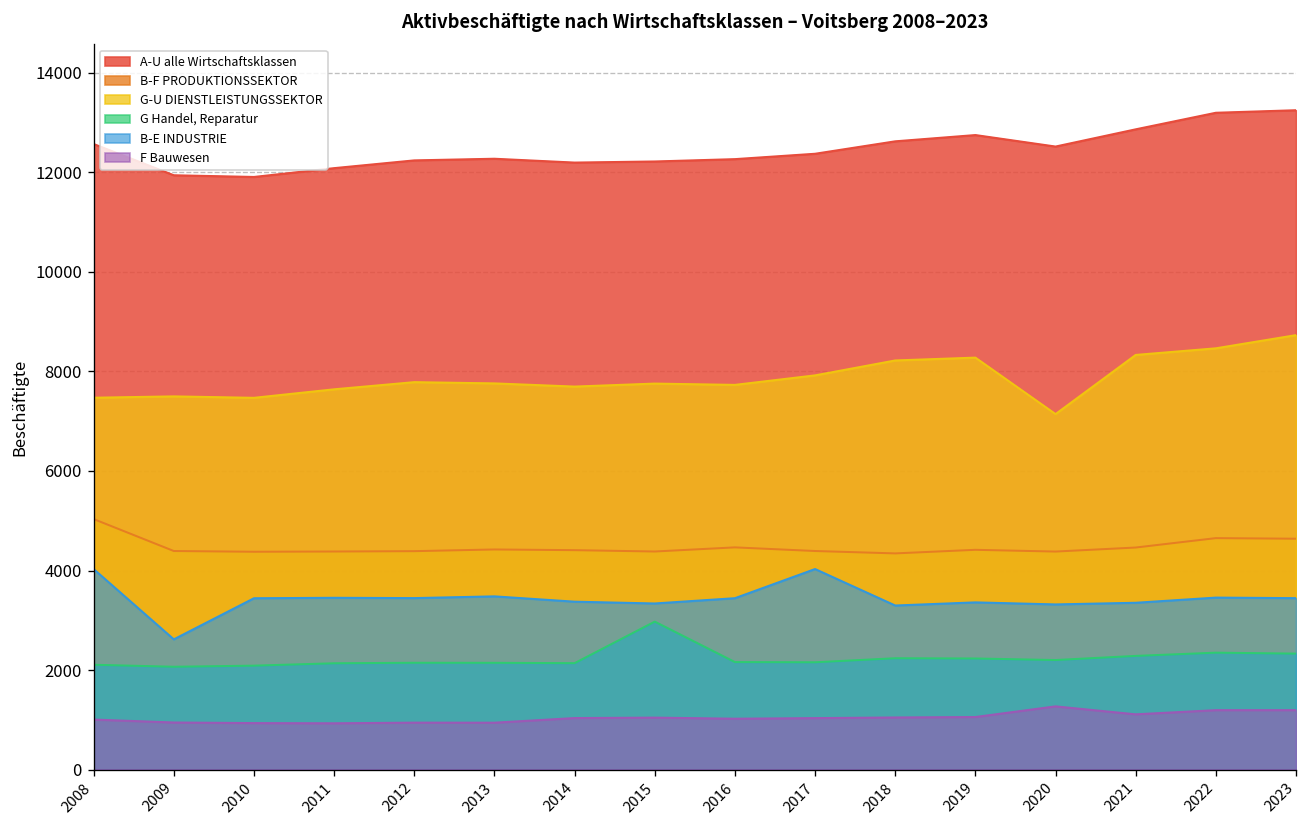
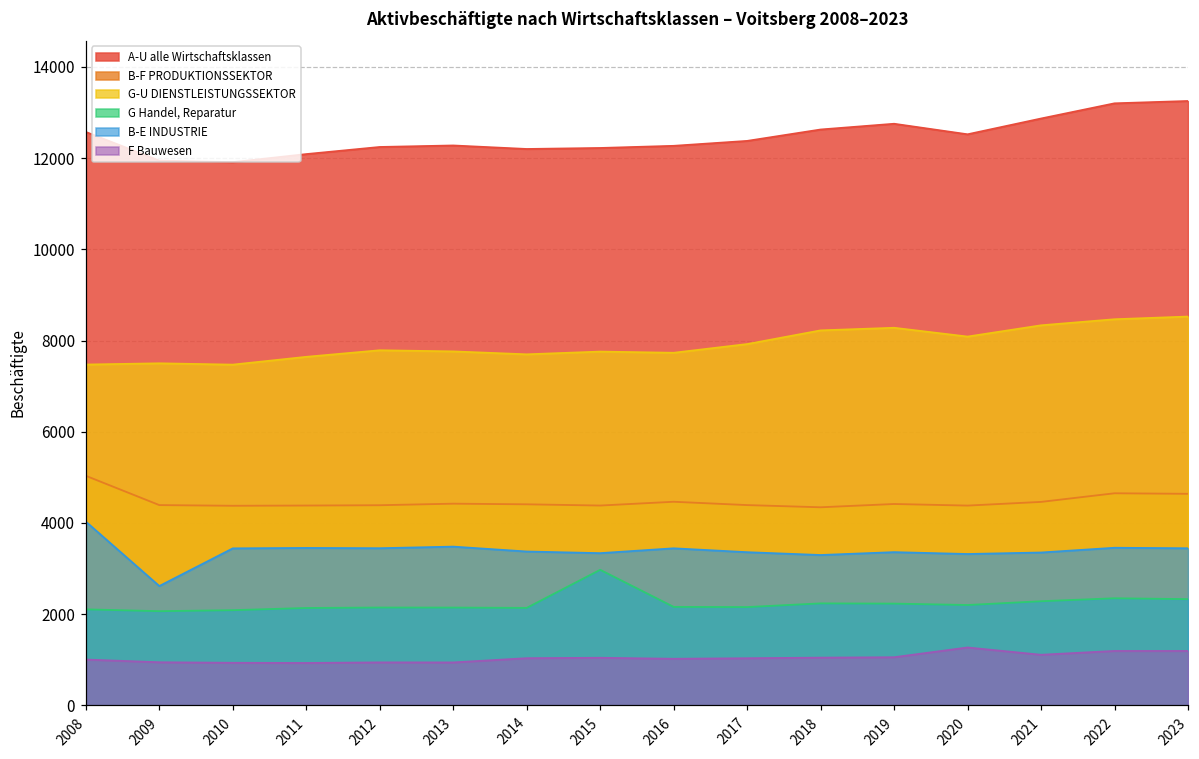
  {
    "G-U DIENSTLEISTUNGSSEKTOR": {
      "2008": 7500,
      "2009": 7500,
      "2010": 7500,
      "2011": 7600,
      "2012": 7800,
      "2013": 7800,
      "2014": 7700,
      "2015": 7800,
      "2016": 7700,
      "2017": 7900,
      "2018": 8200,
      "2019": 8300,
-     "2020": 7100,
+     "2020": 8100,
      "2021": 8300,
      "2022": 8500,
-     "2023": 8700
+     "2023": 8500
    },
    "G Handel, Reparatur": {
      "2008": 2100,
      "2009": 2100,
      "2010": 2100,
      "2011": 2100,
      "2012": 2100,
      "2013": 2100,
      "2014": 2100,
      "2015": 3000,
      "2016": 2200,
      "2017": 2200,
      "2018": 2200,
      "2019": 2200,
      "2020": 2200,
      "2021": 2300,
      "2022": 2300,
      "2023": 2300
    },
    "B-E INDUSTRIE": {
      "2008": 4000,
      "2009": 2600,
      "2010": 3400,
      "2011": 3500,
      "2012": 3400,
      "2013": 3500,
      "2014": 3400,
      "2015": 3300,
      "2016": 3400,
-     "2017": 4000,
+     "2017": 3400,
      "2018": 3300,
      "2019": 3400,
      "2020": 3300,
      "2021": 3400,
      "2022": 3500,
      "2023": 3400
    },
    "F Bauwesen": {
      "2008": 1000,
      "2009": 900,
      "2010": 900,
      "2011": 900,
      "2012": 900,
      "2013": 900,
      "2014": 1000,
      "2015": 1000,
      "2016": 1000,
      "2017": 1000,
      "2018": 1000,
      "2019": 1100,
      "2020": 1300,
      "2021": 1100,
      "2022": 1200,
      "2023": 1200
    }
  }
